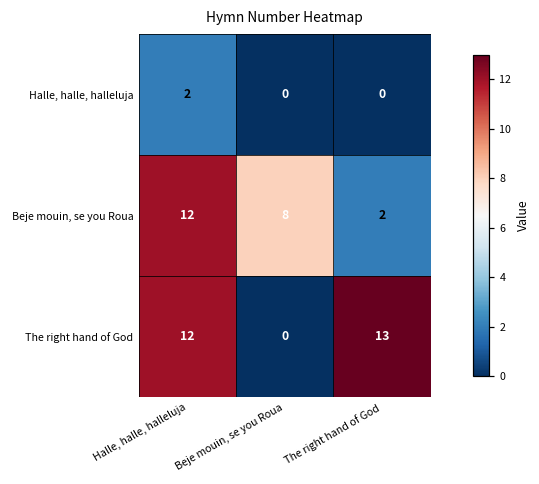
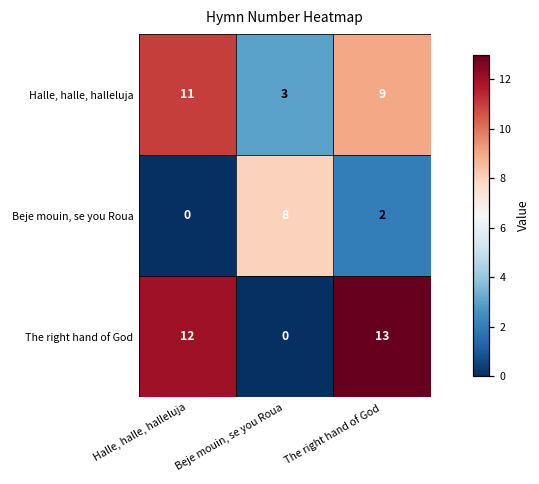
  {
    "Halle, halle, halleluja": {
-     "Halle, halle, halleluja": 2,
-     "Beje mouin, se you Roua": 0,
-     "The right hand of God": 0
+     "Halle, halle, halleluja": 11,
+     "Beje mouin, se you Roua": 3,
+     "The right hand of God": 9
    },
    "Beje mouin, se you Roua": {
-     "Halle, halle, halleluja": 12,
+     "Halle, halle, halleluja": 0,
      "Beje mouin, se you Roua": 8,
      "The right hand of God": 2
    },
    "The right hand of God": {
      "Halle, halle, halleluja": 12,
      "Beje mouin, se you Roua": 0,
      "The right hand of God": 13
    }
  }
